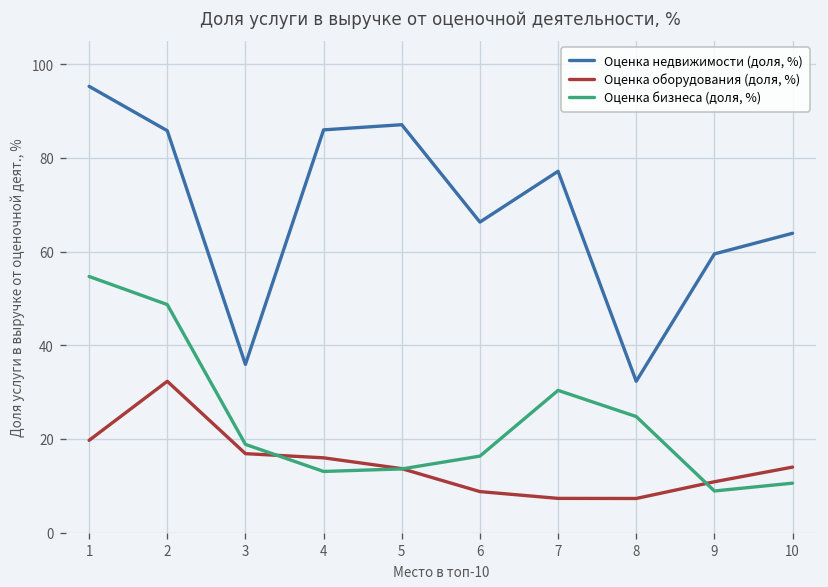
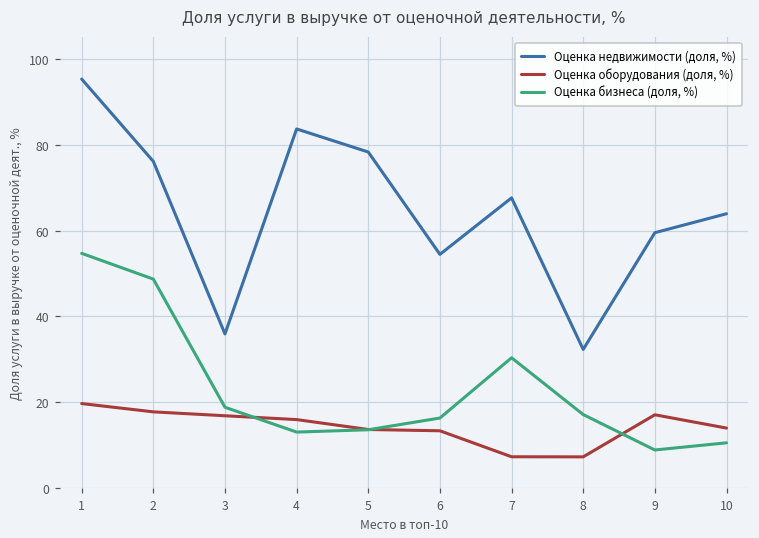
  {
    "Оценка недвижимости (доля, %)": {
      "1": 95,
-     "2": 86,
+     "2": 76,
      "3": 36,
-     "4": 86,
-     "5": 87,
-     "6": 66,
-     "7": 77,
+     "4": 84,
+     "5": 78,
+     "6": 54,
+     "7": 68,
      "8": 32,
      "9": 60,
      "10": 64
    },
    "Оценка оборудования (доля, %)": {
      "1": 20,
-     "2": 32,
+     "2": 18,
      "3": 17,
      "4": 16,
-     "6": 9,
+     "6": 13,
      "7": 7,
      "8": 7,
-     "9": 11,
+     "9": 17,
      "10": 14
    },
    "Оценка бизнеса (доля, %)": {
      "1": 55,
      "2": 49,
      "3": 19,
      "4": 13,
      "6": 16,
      "7": 30,
-     "8": 25,
+     "8": 17,
      "9": 9,
      "10": 11
    }
  }
